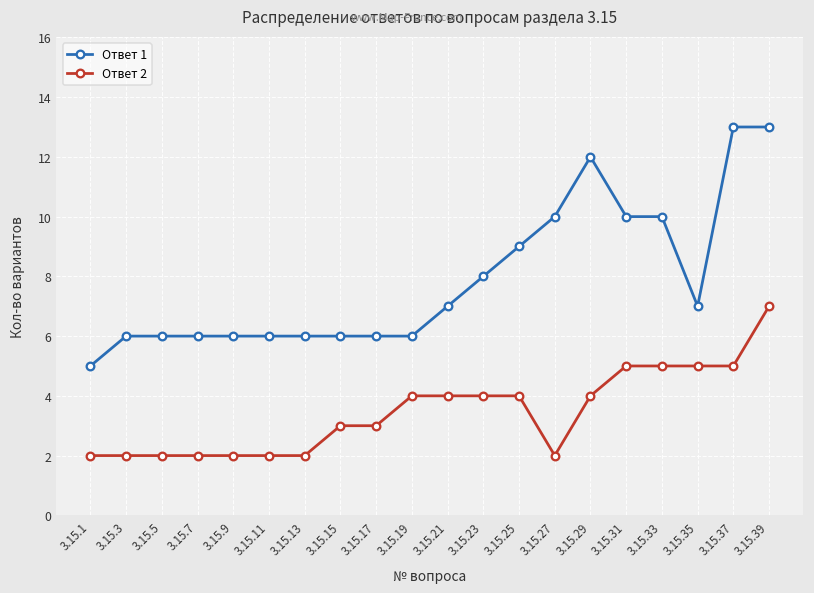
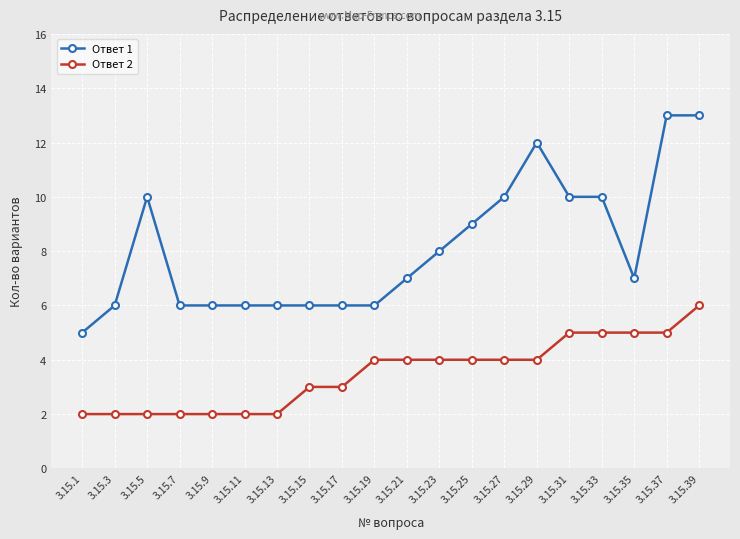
  {
    "Ответ 1": {
      "3.15.1": 5,
      "3.15.3": 6,
-     "3.15.5": 6,
+     "3.15.5": 10,
      "3.15.7": 6,
      "3.15.9": 6,
      "3.15.11": 6,
      "3.15.13": 6,
      "3.15.15": 6,
      "3.15.17": 6,
      "3.15.19": 6,
      "3.15.21": 7,
      "3.15.23": 8,
      "3.15.25": 9,
      "3.15.27": 10,
      "3.15.29": 12,
      "3.15.31": 10,
      "3.15.33": 10,
      "3.15.35": 7,
      "3.15.37": 13,
      "3.15.39": 13
    },
    "Ответ 2": {
      "3.15.1": 2,
      "3.15.3": 2,
      "3.15.5": 2,
      "3.15.7": 2,
      "3.15.9": 2,
      "3.15.11": 2,
      "3.15.13": 2,
      "3.15.15": 3,
      "3.15.17": 3,
      "3.15.19": 4,
      "3.15.21": 4,
      "3.15.23": 4,
      "3.15.25": 4,
-     "3.15.27": 2,
+     "3.15.27": 4,
      "3.15.29": 4,
      "3.15.31": 5,
      "3.15.33": 5,
      "3.15.35": 5,
      "3.15.37": 5,
-     "3.15.39": 7
+     "3.15.39": 6
    }
  }
